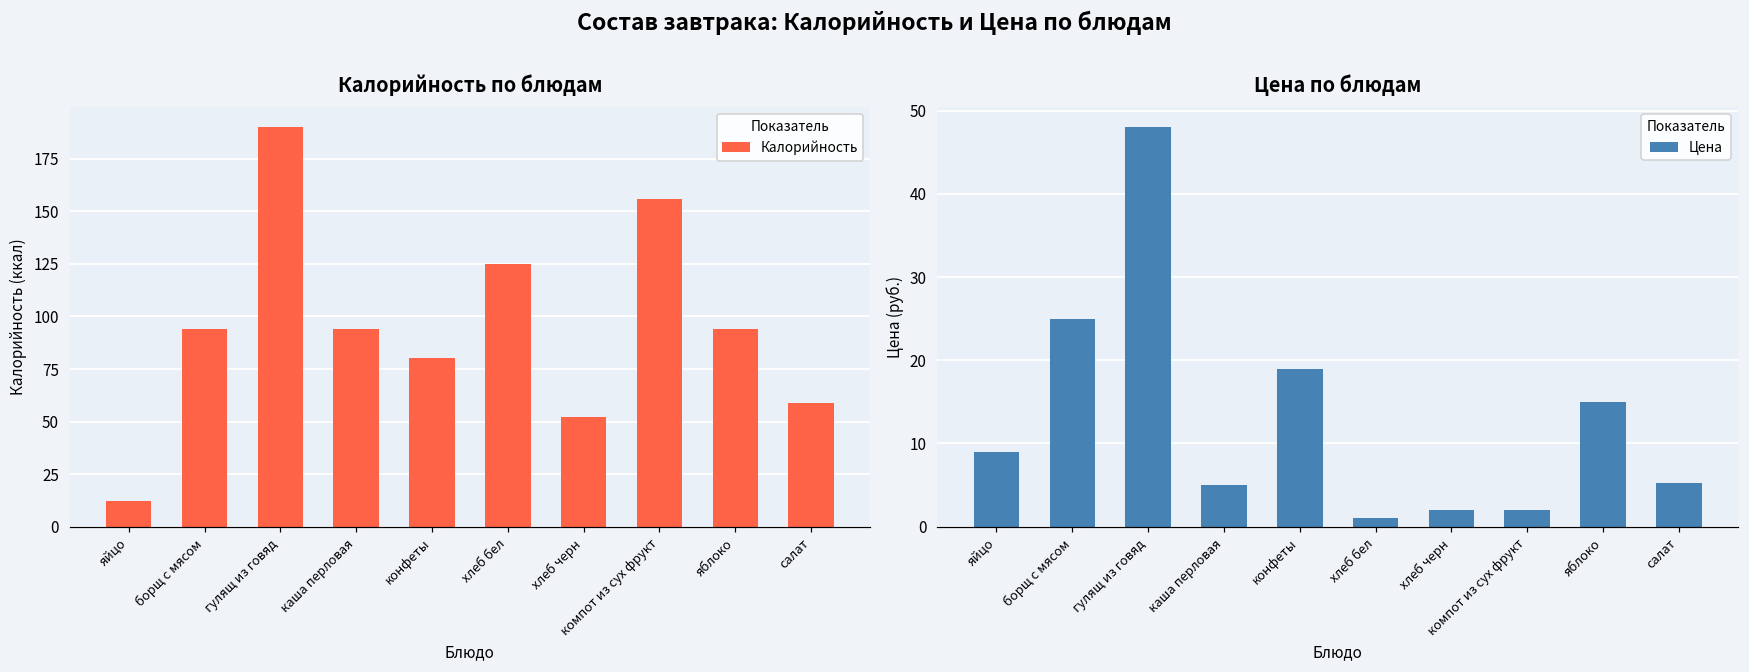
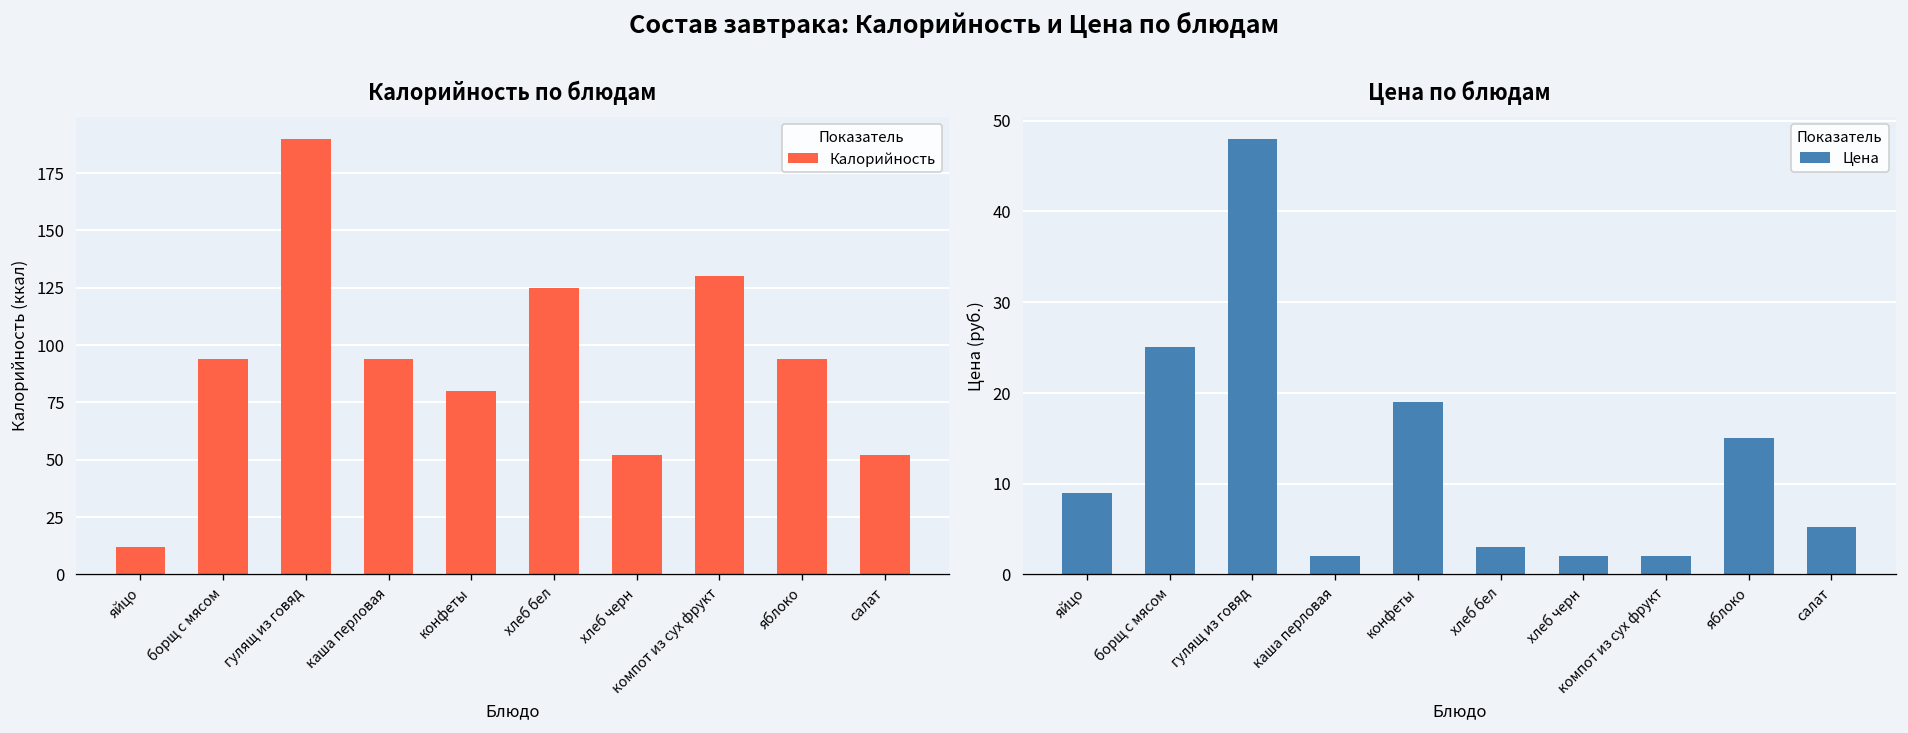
  {
    "Калорийность по блюдам": {
      "яйцо": 12,
      "борщ с мясом": 94,
      "гулящ из говяд": 190,
      "каша перловая": 94,
      "конфеты": 80,
      "хлеб бел": 125,
      "хлеб черн": 52,
-     "компот из сух фрукт": 156,
+     "компот из сух фрукт": 130,
      "яблоко": 94,
-     "салат": 59
+     "салат": 52
    },
    "Цена по блюдам": {
      "яйцо": 9,
      "борщ с мясом": 25,
      "гулящ из говяд": 48,
-     "каша перловая": 5,
+     "каша перловая": 2,
      "конфеты": 19,
-     "хлеб бел": 1,
+     "хлеб бел": 3,
      "хлеб черн": 2,
      "компот из сух фрукт": 2,
      "яблоко": 15,
      "салат": 5
    }
  }
